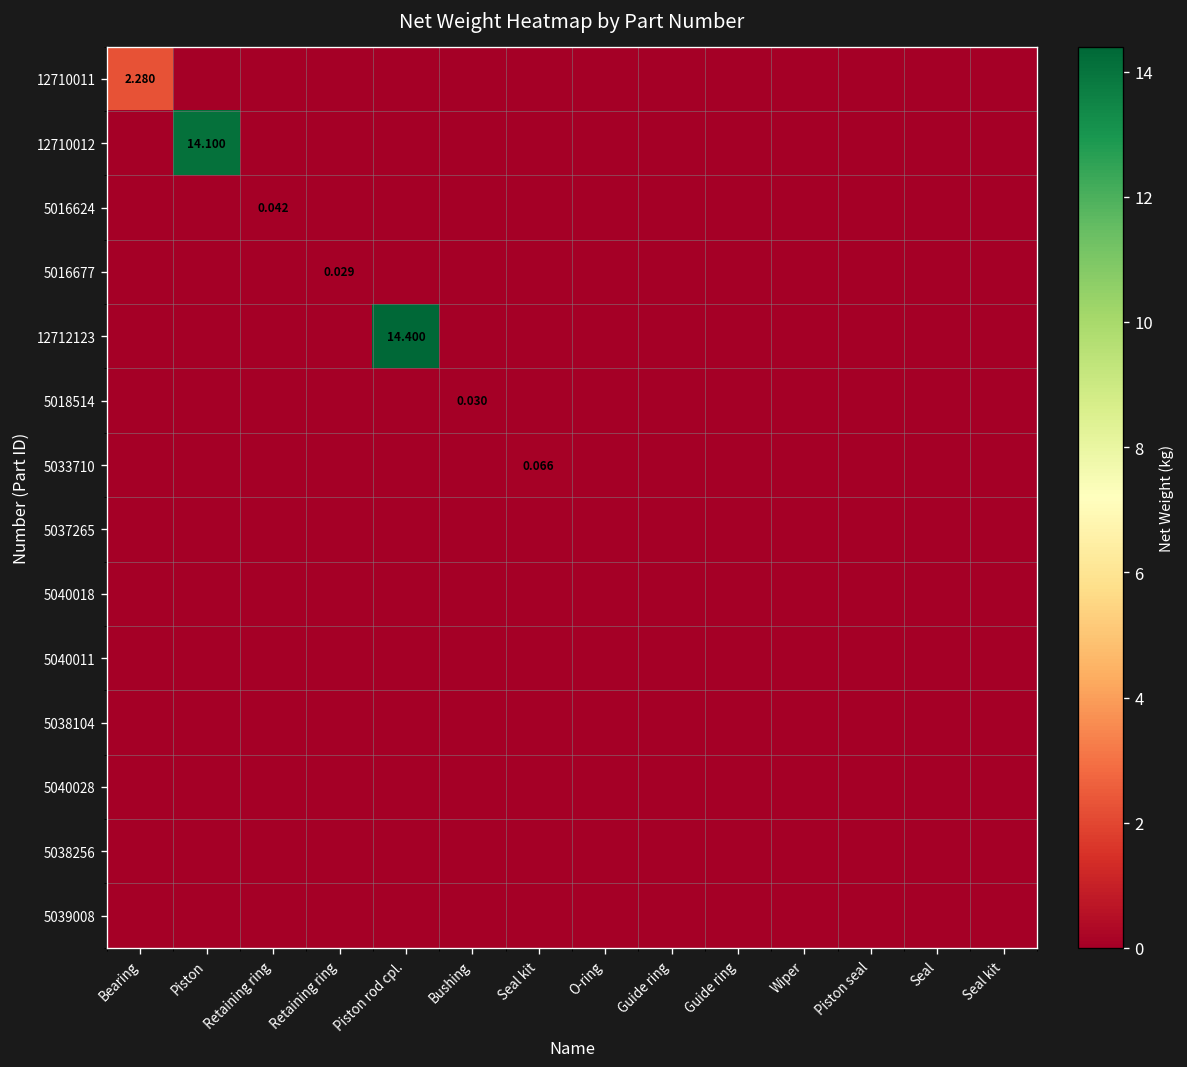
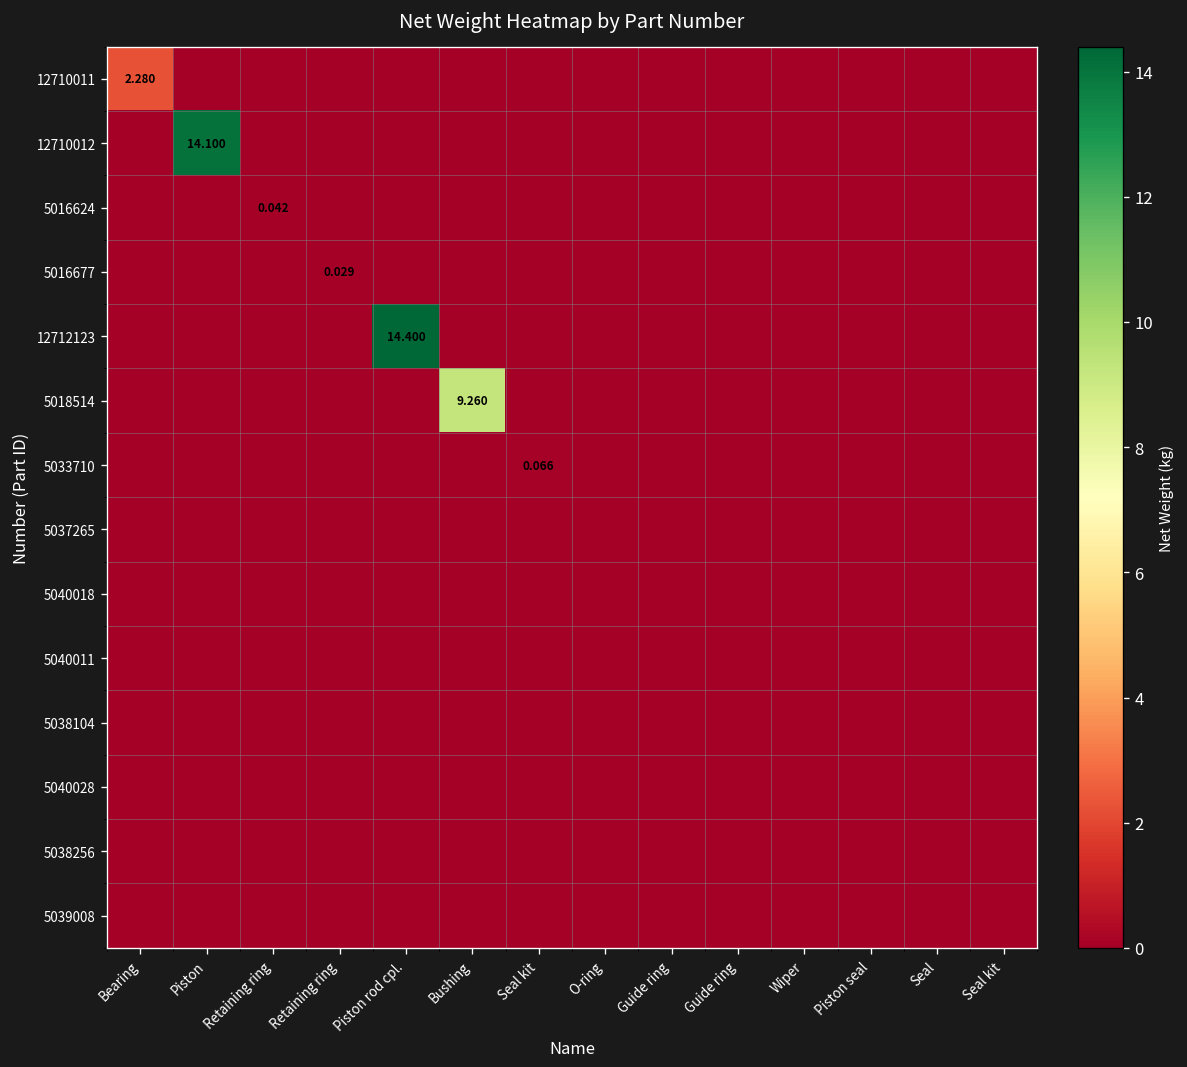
  {
    "12710011": {
      "Bearing": 2.280
    },
    "12710012": {
      "Piston": 14.100
    },
    "12712123": {
      "Piston rod cpl.": 14.400
    },
    "5018514": {
-     "Bushing": 0.030
+     "Bushing": 9.260
    }
  }
